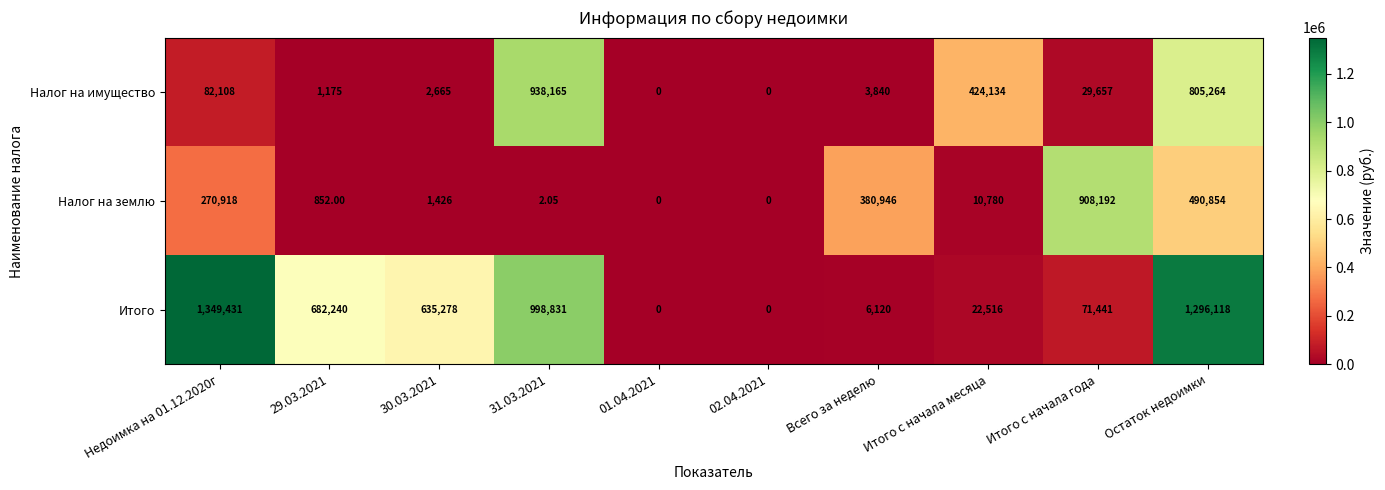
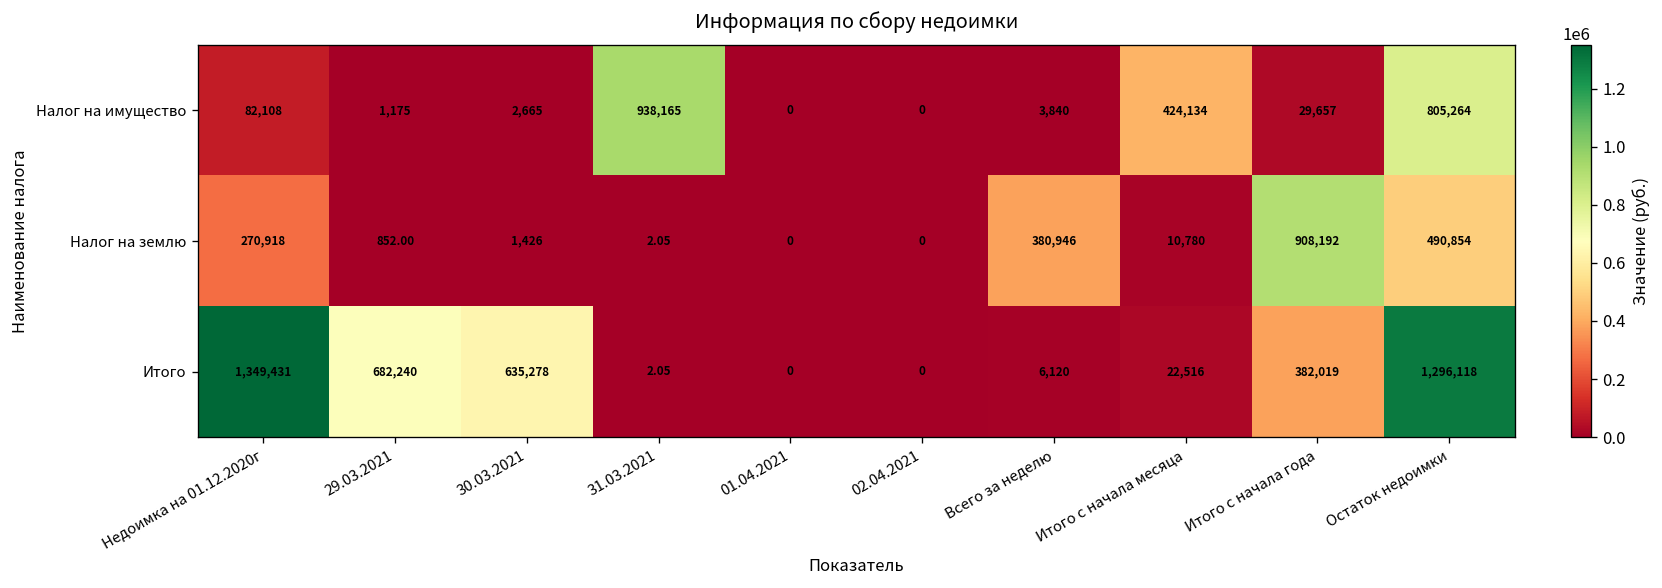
  {
    "Налог на имущество": {
      "Недоимка на 01.12.2020г": "82,108",
      "29.03.2021": "1,175",
      "30.03.2021": "2,665",
      "31.03.2021": "938,165",
      "01.04.2021": "0",
      "02.04.2021": "0",
      "Всего за неделю": "3,840",
      "Итого с начала месяца": "424,134",
      "Итого с начала года": "29,657",
      "Остаток недоимки": "805,264"
    },
    "Налог на землю": {
      "Недоимка на 01.12.2020г": "270,918",
      "29.03.2021": "852.00",
      "30.03.2021": "1,426",
      "31.03.2021": "2.05",
      "01.04.2021": "0",
      "02.04.2021": "0",
      "Всего за неделю": "380,946",
      "Итого с начала месяца": "10,780",
      "Итого с начала года": "908,192",
      "Остаток недоимки": "490,854"
    },
    "Итого": {
      "Недоимка на 01.12.2020г": "1,349,431",
      "29.03.2021": "682,240",
      "30.03.2021": "635,278",
-     "31.03.2021": "998,831",
+     "31.03.2021": "2.05",
      "01.04.2021": "0",
      "02.04.2021": "0",
      "Всего за неделю": "6,120",
      "Итого с начала месяца": "22,516",
-     "Итого с начала года": "71,441",
+     "Итого с начала года": "382,019",
      "Остаток недоимки": "1,296,118"
    }
  }
